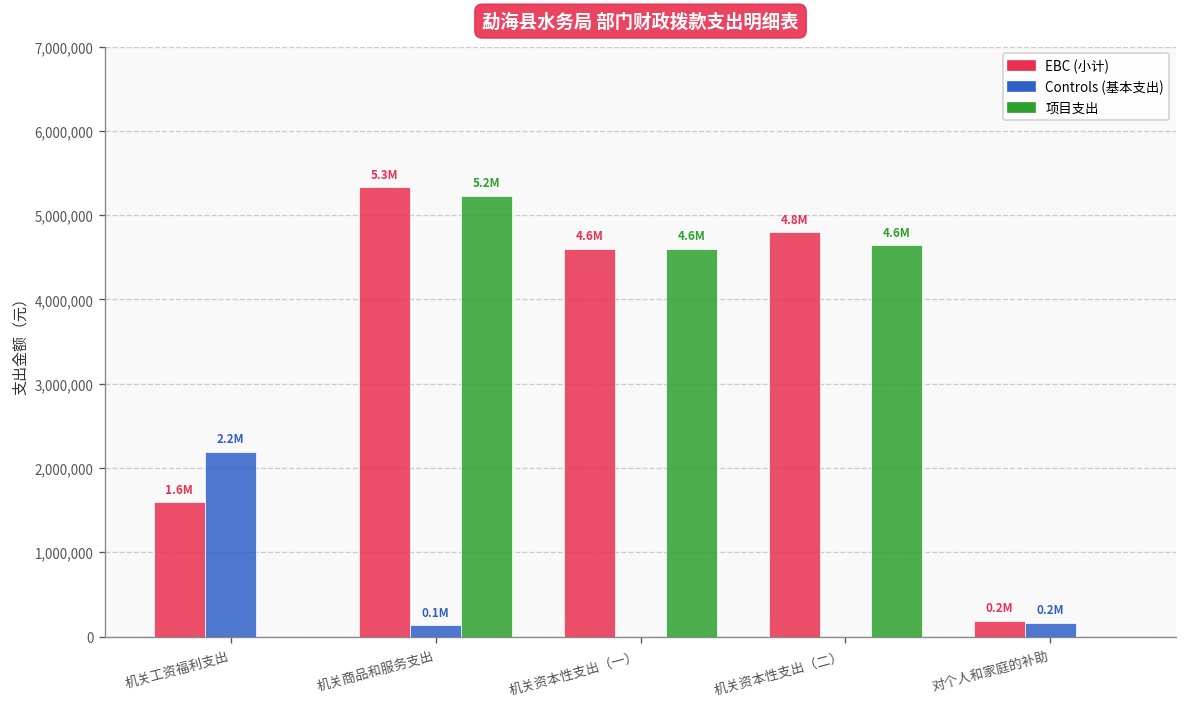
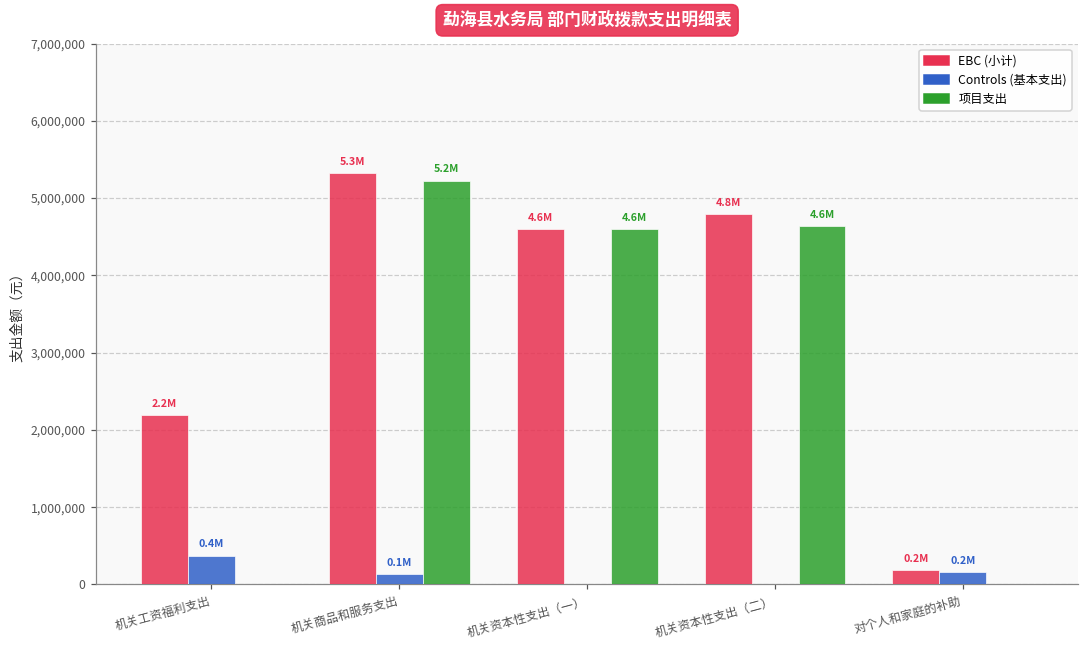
  {
    "EBC (小计)": {
-     "机关工资福利支出": "1.6M",
+     "机关工资福利支出": "2.2M",
      "机关商品和服务支出": "5.3M",
      "机关资本性支出（一）": "4.6M",
      "机关资本性支出（二）": "4.8M",
      "对个人和家庭的补助": "0.2M"
    },
    "Controls (基本支出)": {
-     "机关工资福利支出": "2.2M",
+     "机关工资福利支出": "0.4M",
      "机关商品和服务支出": "0.1M",
      "对个人和家庭的补助": "0.2M"
    },
    "项目支出": {
      "机关商品和服务支出": "5.2M",
      "机关资本性支出（一）": "4.6M",
      "机关资本性支出（二）": "4.6M"
    }
  }
